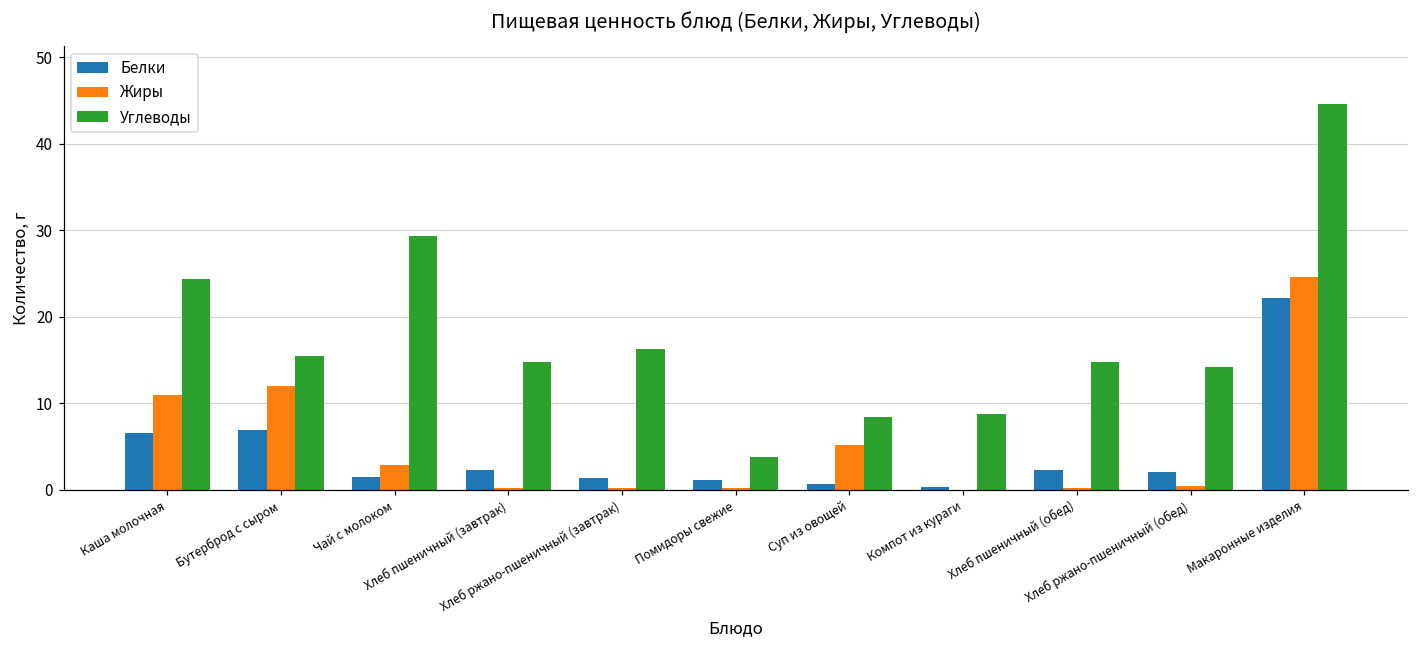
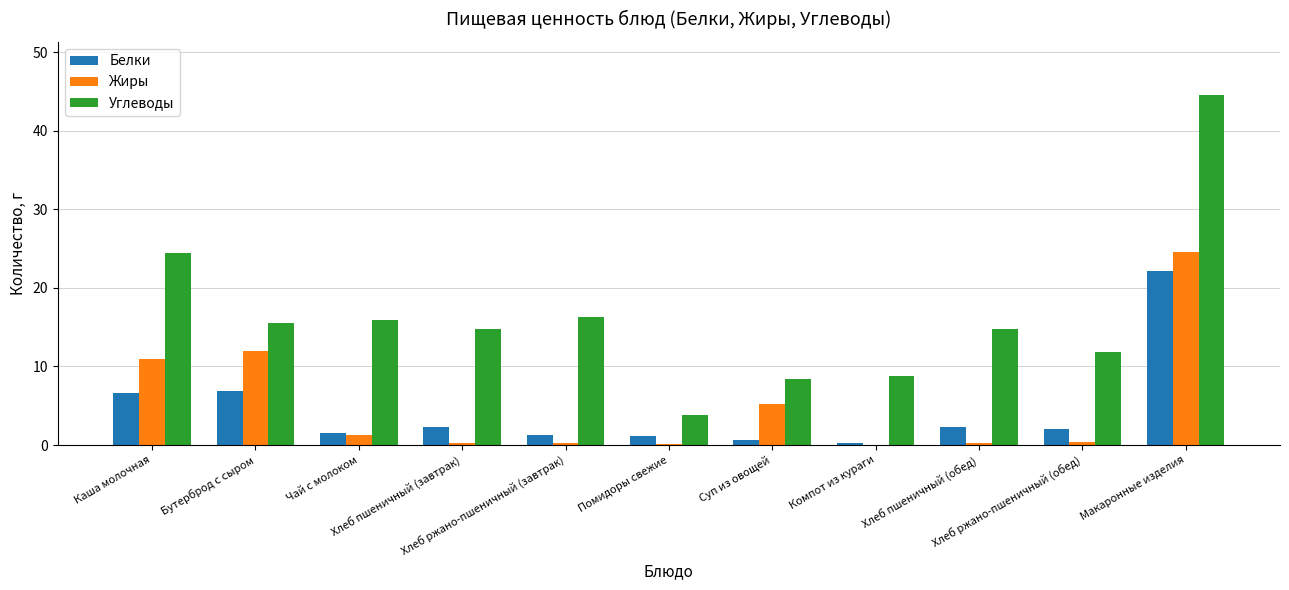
  {
    "Белки": {
      "Каша молочная": 7,
      "Бутерброд с сыром": 7,
      "Чай с молоком": 2,
      "Хлеб пшеничный (завтрак)": 2,
      "Хлеб ржано-пшеничный (завтрак)": 1,
      "Помидоры свежие": 1,
      "Суп из овощей": 1,
      "Хлеб пшеничный (обед)": 2,
      "Хлеб ржано-пшеничный (обед)": 2,
      "Макаронные изделия": 22
    },
    "Жиры": {
      "Каша молочная": 11,
      "Бутерброд с сыром": 12,
-     "Чай с молоком": 3,
+     "Чай с молоком": 1,
      "Суп из овощей": 5,
      "Компот из кураги": 0,
      "Хлеб ржано-пшеничный (обед)": 0,
      "Макаронные изделия": 25
    },
    "Углеводы": {
      "Каша молочная": 24,
      "Бутерброд с сыром": 16,
-     "Чай с молоком": 29,
+     "Чай с молоком": 16,
      "Хлеб пшеничный (завтрак)": 15,
      "Хлеб ржано-пшеничный (завтрак)": 16,
      "Помидоры свежие": 4,
      "Суп из овощей": 8,
      "Компот из кураги": 9,
      "Хлеб пшеничный (обед)": 15,
-     "Хлеб ржано-пшеничный (обед)": 14,
+     "Хлеб ржано-пшеничный (обед)": 12,
      "Макаронные изделия": 45
    }
  }
